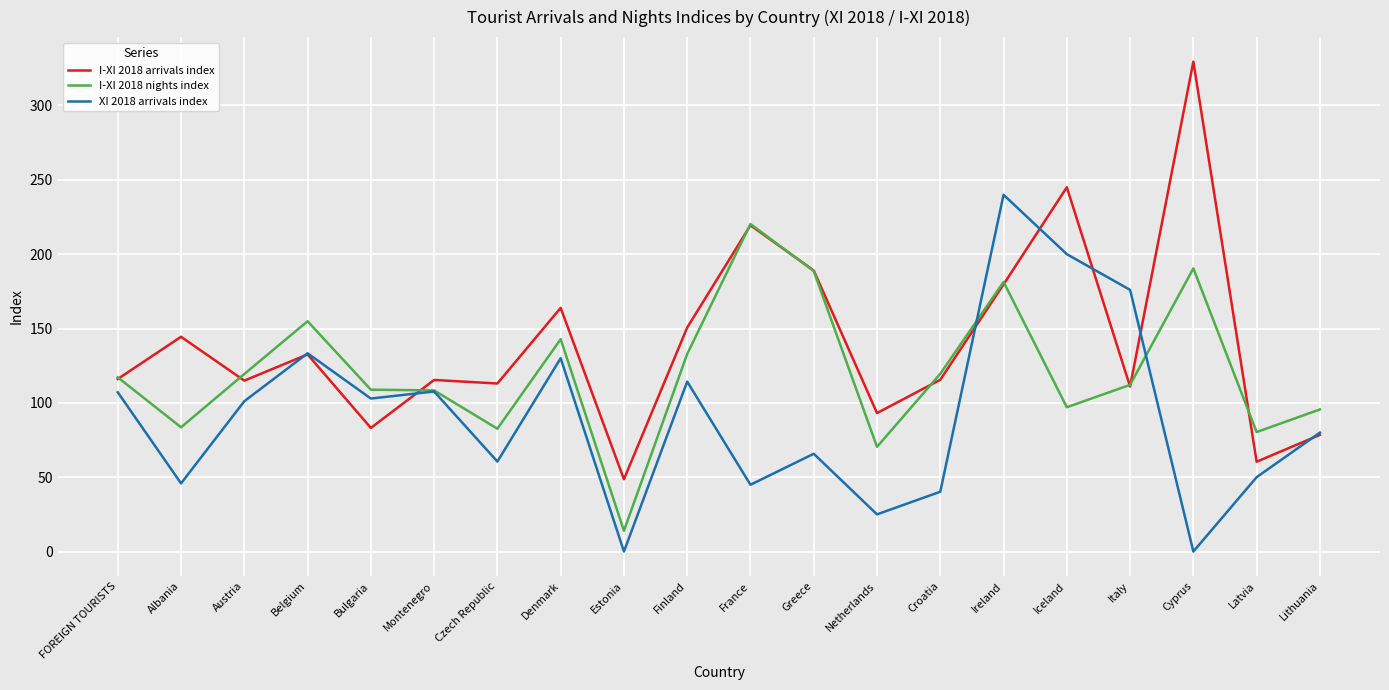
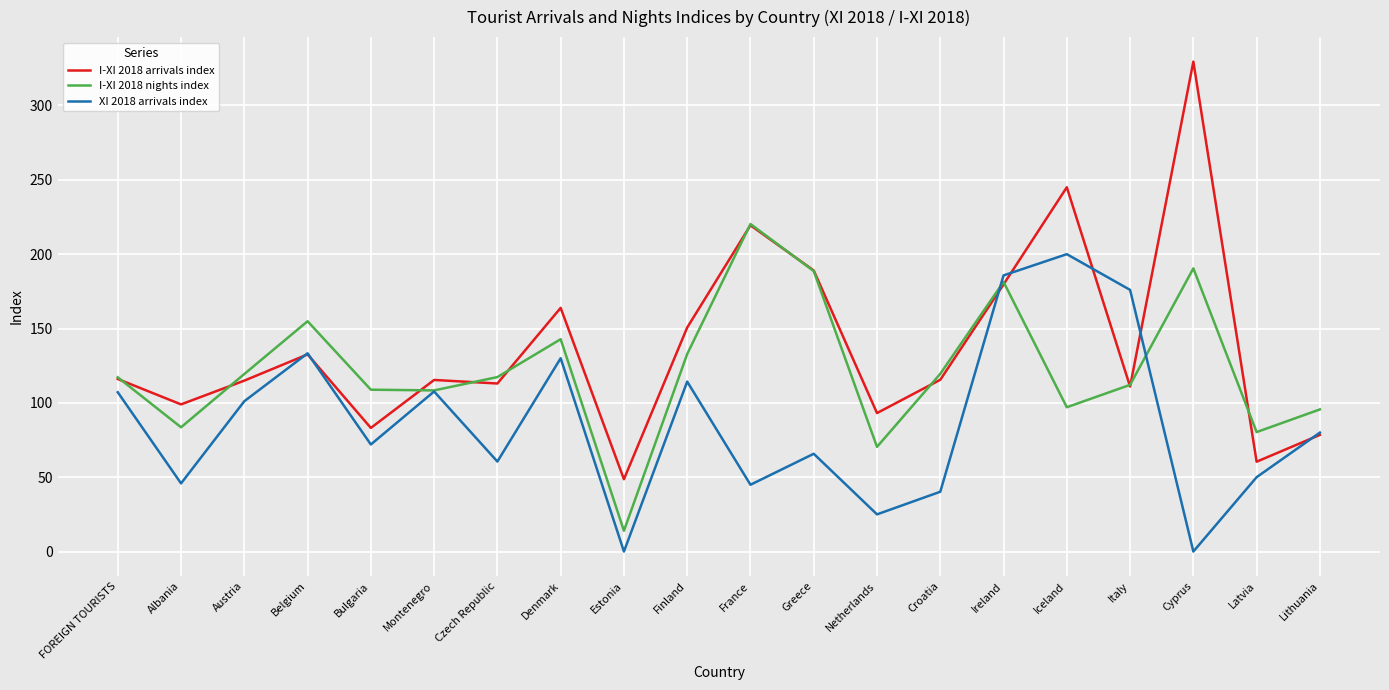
  {
    "I-XI 2018 arrivals index": {
-     "Albania": 144,
+     "Albania": 99,
      "Austria": 115,
      "Bulgaria": 83,
      "Montenegro": 115,
      "Czech Republic": 113,
      "Denmark": 164,
      "Estonia": 49,
      "Finland": 151,
      "Netherlands": 93,
      "Croatia": 116,
      "Iceland": 245,
      "Cyprus": 330,
      "Latvia": 60
    },
    "I-XI 2018 nights index": {
      "Albania": 84,
      "Austria": 119,
      "Belgium": 155,
      "Bulgaria": 109,
-     "Czech Republic": 83,
+     "Czech Republic": 117,
      "Denmark": 143,
      "Estonia": 14,
      "Finland": 133,
      "Netherlands": 70,
      "Croatia": 120,
      "Iceland": 97,
      "Cyprus": 190,
      "Latvia": 80,
      "Lithuania": 96
    },
    "XI 2018 arrivals index": {
      "FOREIGN TOURISTS": 107,
      "Albania": 46,
      "Austria": 101,
-     "Bulgaria": 103,
+     "Bulgaria": 72,
      "Czech Republic": 61,
      "Denmark": 130,
      "Estonia": 0,
      "Finland": 114,
      "France": 45,
      "Greece": 66,
      "Netherlands": 25,
      "Croatia": 40,
-     "Ireland": 240,
+     "Ireland": 186,
      "Iceland": 200,
      "Italy": 176,
      "Cyprus": 0,
      "Latvia": 50
    }
  }
